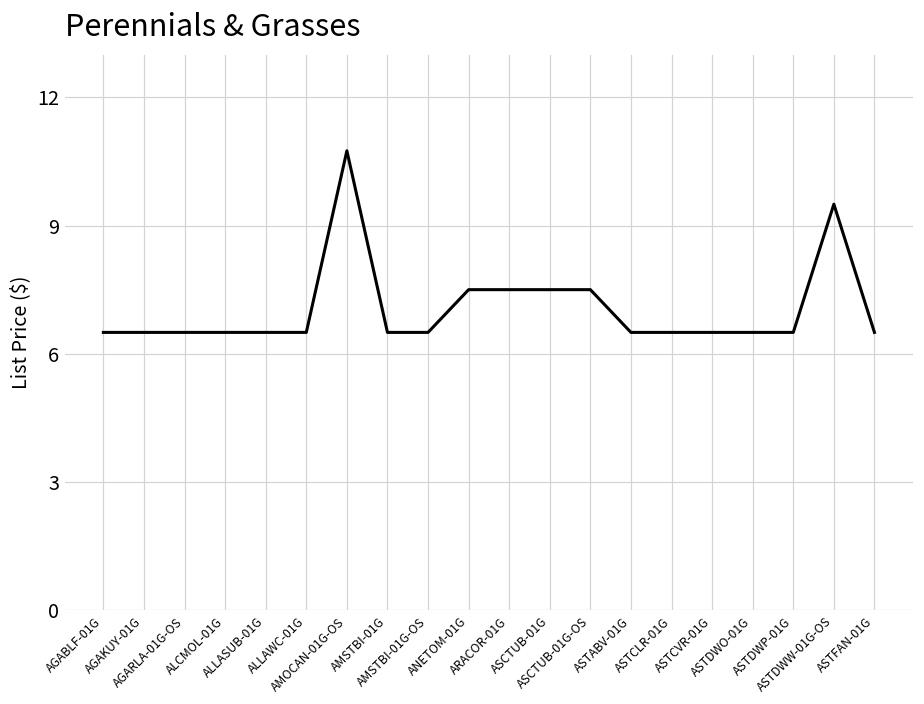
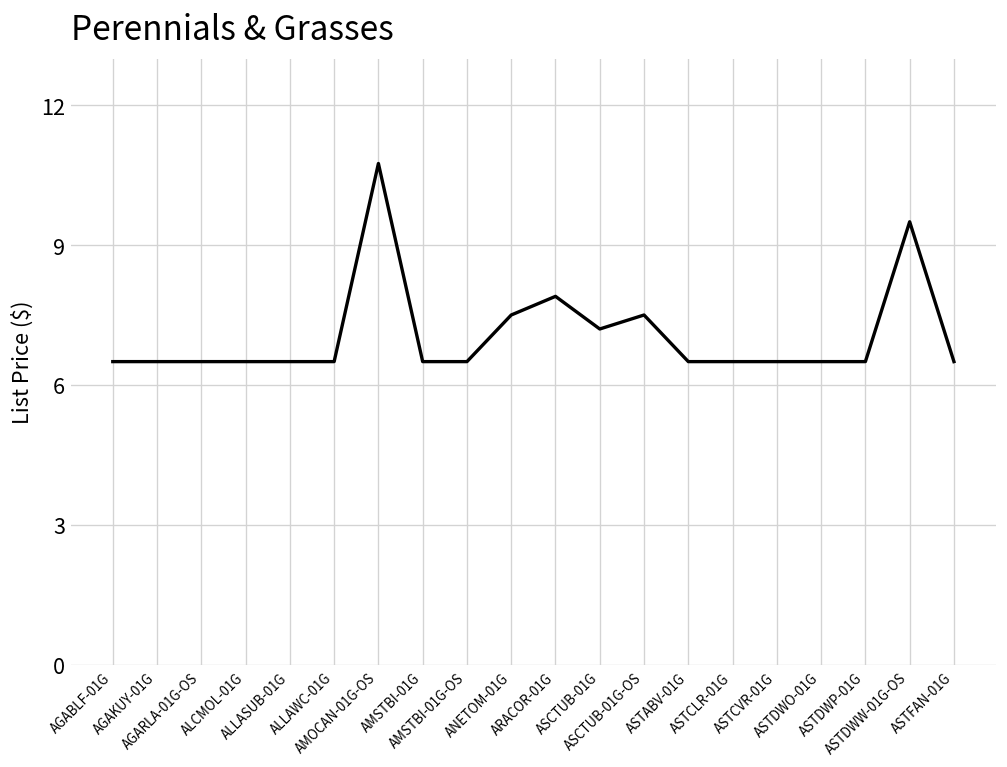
  {
    "AGABLF-01G": 6.5,
    "AGAKUY-01G": 6.5,
    "AGARLA-01G-OS": 6.5,
    "ALCMOL-01G": 6.5,
    "ALLASUB-01G": 6.5,
    "ALLAWC-01G": 6.5,
    "AMOCAN-01G-OS": 10.8,
    "AMSTBI-01G": 6.5,
    "AMSTBI-01G-OS": 6.5,
    "ANETOM-01G": 7.5,
-   "ARACOR-01G": 7.5,
-   "ASCTUB-01G": 7.5,
+   "ARACOR-01G": 7.9,
+   "ASCTUB-01G": 7.2,
    "ASCTUB-01G-OS": 7.5,
    "ASTABV-01G": 6.5,
    "ASTCLR-01G": 6.5,
    "ASTCVR-01G": 6.5,
    "ASTDWO-01G": 6.5,
    "ASTDWP-01G": 6.5,
    "ASTDWW-01G-OS": 9.5,
    "ASTFAN-01G": 6.5
  }
